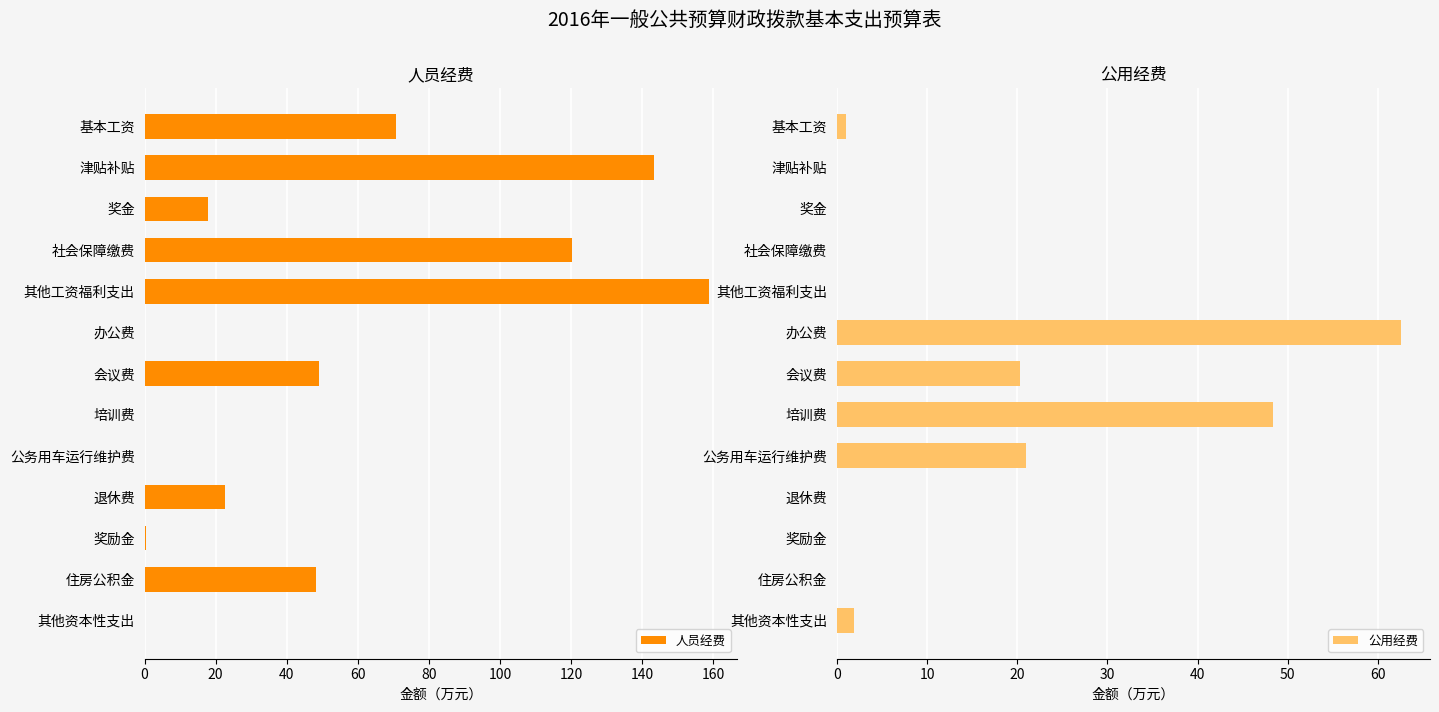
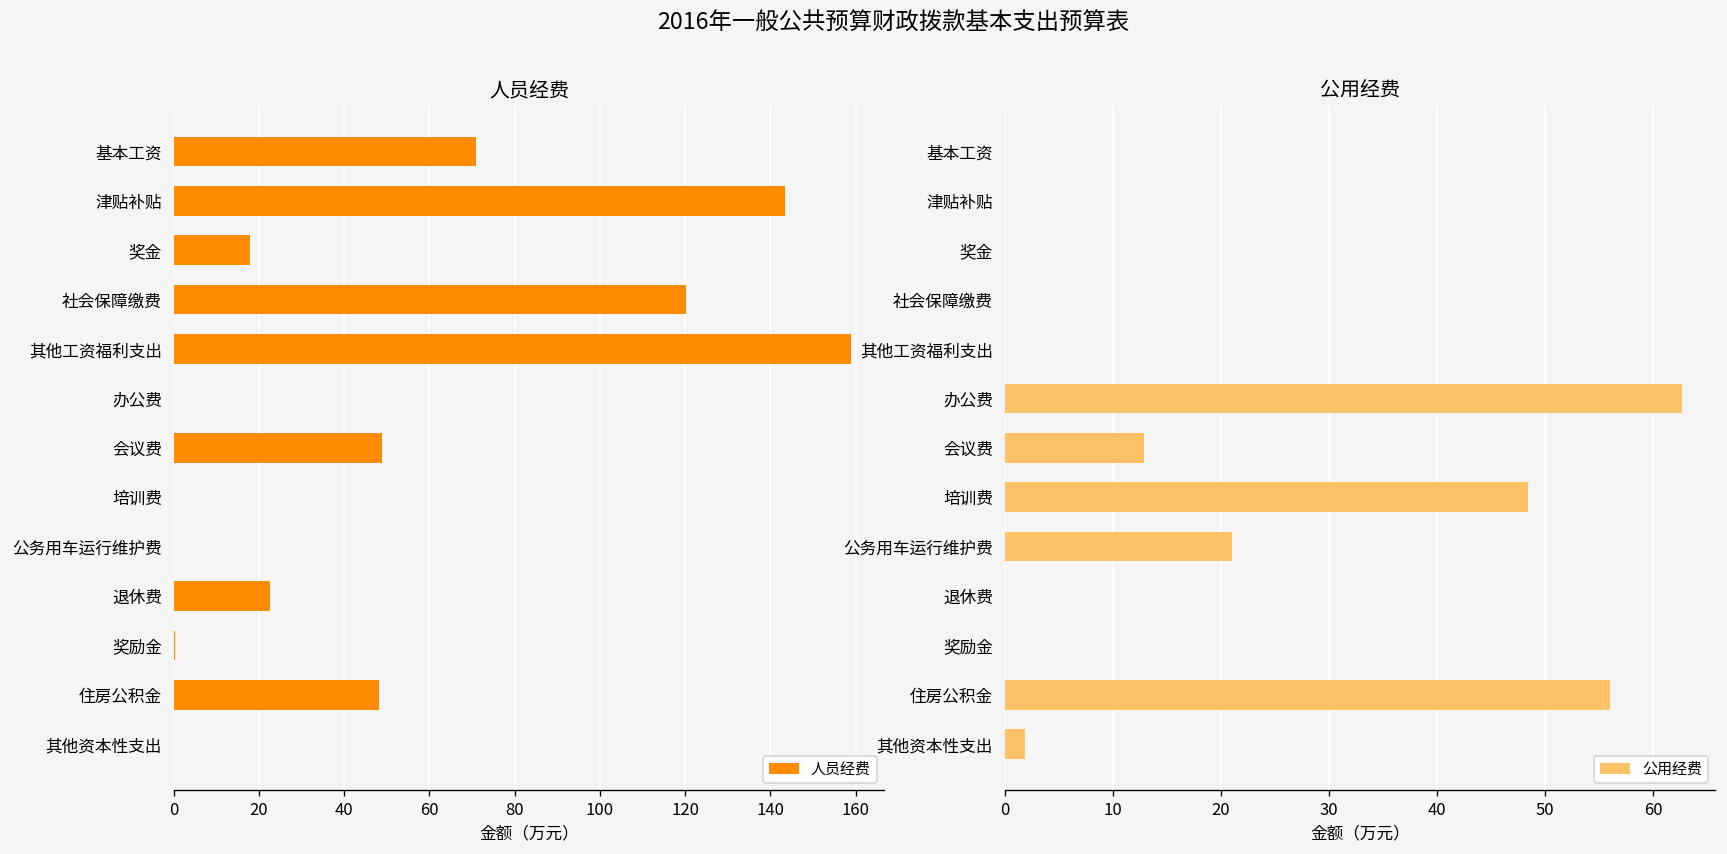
  {
    "人员经费": {
      "基本工资": 71,
      "津贴补贴": 143,
      "奖金": 18,
      "社会保障缴费": 120,
      "其他工资福利支出": 159,
      "办公费": 0,
      "会议费": 49,
      "培训费": 0,
      "公务用车运行维护费": 0,
      "退休费": 23,
      "住房公积金": 48,
      "其他资本性支出": 0
    },
    "公用经费": {
-     "基本工资": 1,
+     "基本工资": 0,
      "津贴补贴": 0,
      "奖金": 0,
      "社会保障缴费": 0,
      "其他工资福利支出": 0,
      "办公费": 63,
-     "会议费": 20,
+     "会议费": 13,
      "培训费": 48,
      "退休费": 0,
      "奖励金": 0,
-     "住房公积金": 0,
+     "住房公积金": 56,
      "其他资本性支出": 2
    }
  }
